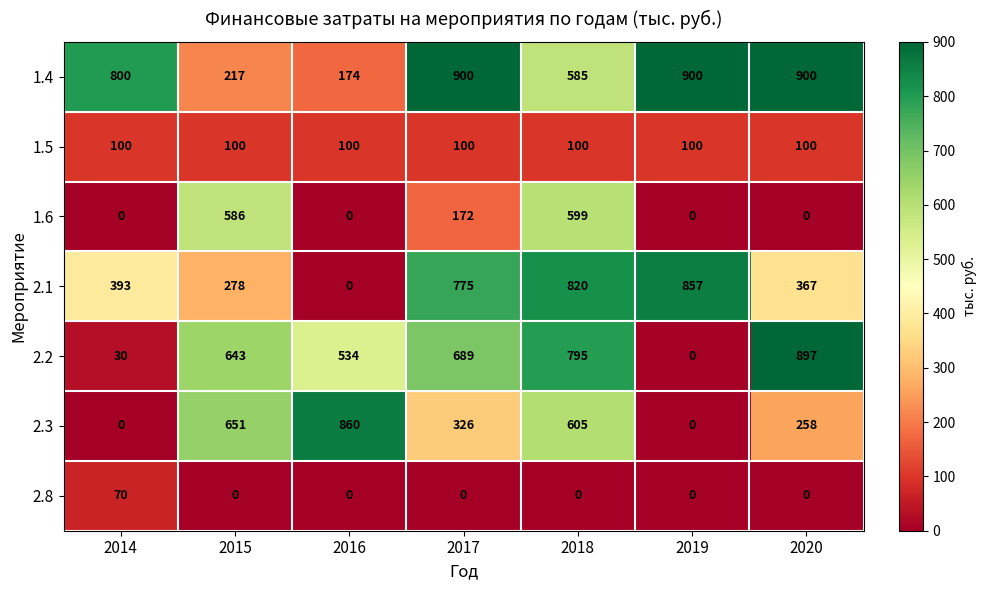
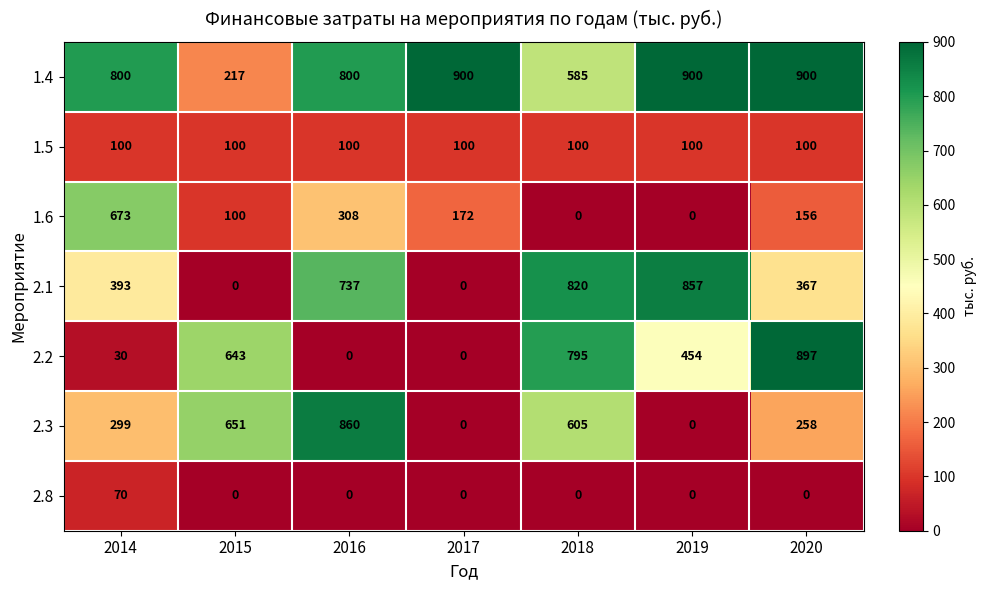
  {
    "1.4": {
      "2014": 800,
      "2015": 217,
-     "2016": 174,
+     "2016": 800,
      "2017": 900,
      "2018": 585,
      "2019": 900,
      "2020": 900
    },
    "1.5": {
      "2014": 100,
      "2015": 100,
      "2016": 100,
      "2017": 100,
      "2018": 100,
      "2019": 100,
      "2020": 100
    },
    "1.6": {
-     "2014": 0,
-     "2015": 586,
-     "2016": 0,
+     "2014": 673,
+     "2015": 100,
+     "2016": 308,
      "2017": 172,
-     "2018": 599,
+     "2018": 0,
      "2019": 0,
-     "2020": 0
+     "2020": 156
    },
    "2.1": {
      "2014": 393,
-     "2015": 278,
-     "2016": 0,
-     "2017": 775,
+     "2015": 0,
+     "2016": 737,
+     "2017": 0,
      "2018": 820,
      "2019": 857,
      "2020": 367
    },
    "2.2": {
      "2014": 30,
      "2015": 643,
-     "2016": 534,
-     "2017": 689,
+     "2016": 0,
+     "2017": 0,
      "2018": 795,
-     "2019": 0,
+     "2019": 454,
      "2020": 897
    },
    "2.3": {
-     "2014": 0,
+     "2014": 299,
      "2015": 651,
      "2016": 860,
-     "2017": 326,
+     "2017": 0,
      "2018": 605,
      "2019": 0,
      "2020": 258
    },
    "2.8": {
      "2014": 70,
      "2015": 0,
      "2016": 0,
      "2017": 0,
      "2018": 0,
      "2019": 0,
      "2020": 0
    }
  }
